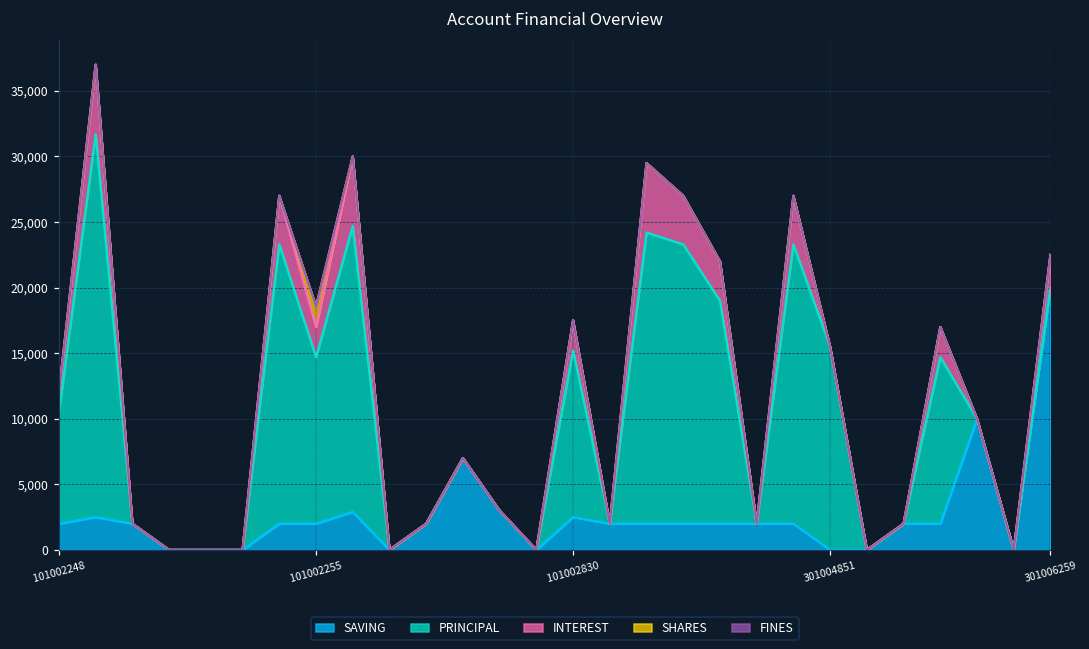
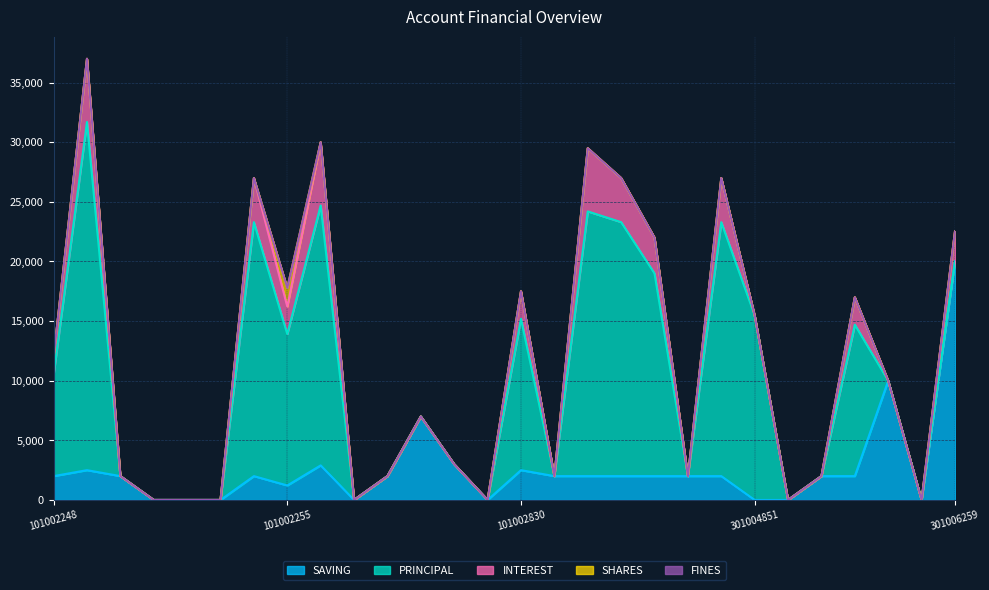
  {
    "SAVING": {
      "101002248": "2,000",
-     "101002255": "2,000",
+     "101002255": "1,200",
      "101002830": "2,500",
      "301004851": "0"
    },
    "PRINCIPAL": {
      "101002248": "8,500",
      "101002255": "12,700",
      "101002830": "12,700"
    },
    "INTEREST": {
      "101002255": "2,300"
    }
  }
